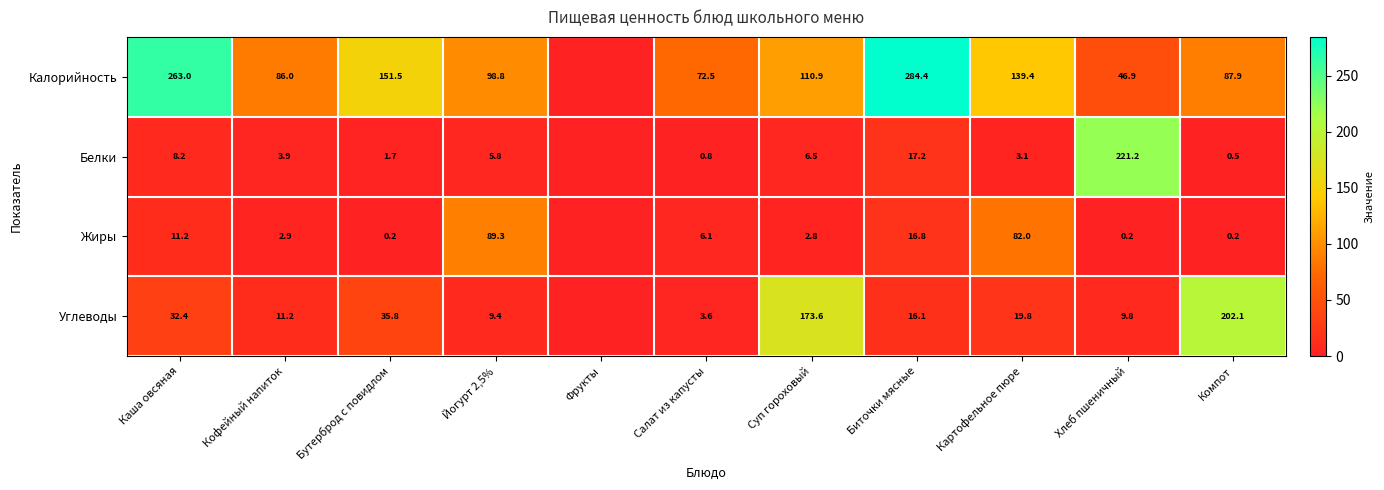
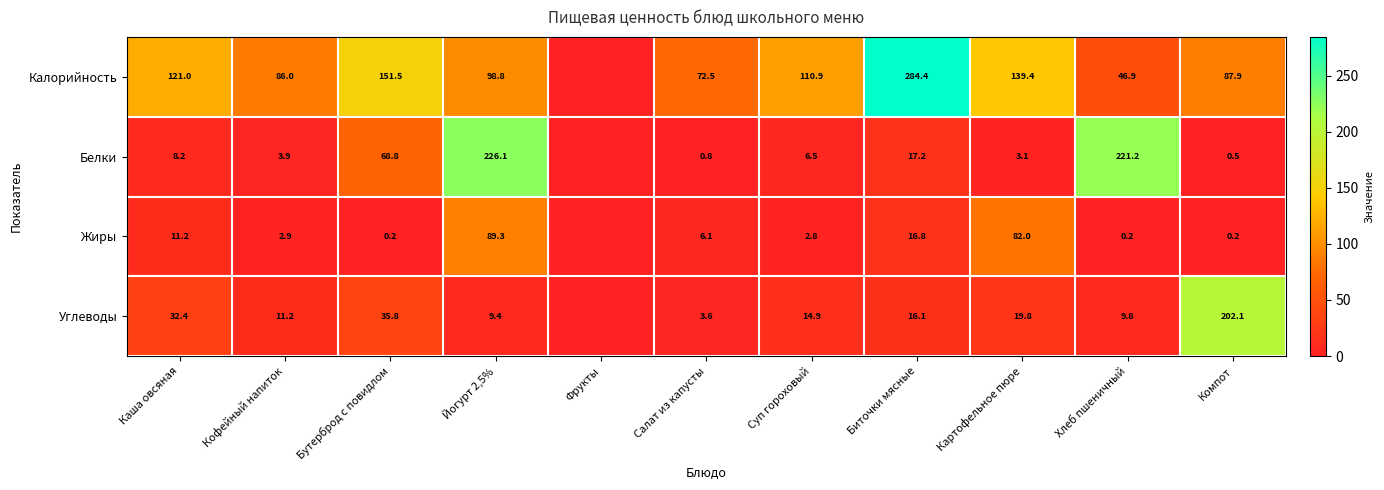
  {
    "Калорийность": {
-     "Каша овсяная": 263.0,
+     "Каша овсяная": 121.0,
      "Кофейный напиток": 86.0,
      "Бутерброд с повидлом": 151.5,
      "Йогурт 2,5%": 98.8,
      "Салат из капусты": 72.5,
      "Суп гороховый": 110.9,
      "Биточки мясные": 284.4,
      "Картофельное пюре": 139.4,
      "Хлеб пшеничный": 46.9,
      "Компот": 87.9
    },
    "Белки": {
      "Каша овсяная": 8.2,
      "Кофейный напиток": 3.9,
-     "Бутерброд с повидлом": 1.7,
-     "Йогурт 2,5%": 5.8,
+     "Бутерброд с повидлом": 68.8,
+     "Йогурт 2,5%": 226.1,
      "Салат из капусты": 0.8,
      "Суп гороховый": 6.5,
      "Биточки мясные": 17.2,
      "Картофельное пюре": 3.1,
      "Хлеб пшеничный": 221.2,
      "Компот": 0.5
    },
    "Жиры": {
      "Каша овсяная": 11.2,
      "Кофейный напиток": 2.9,
      "Бутерброд с повидлом": 0.2,
      "Йогурт 2,5%": 89.3,
      "Салат из капусты": 6.1,
      "Суп гороховый": 2.8,
      "Биточки мясные": 16.8,
      "Картофельное пюре": 82.0,
      "Хлеб пшеничный": 0.2,
      "Компот": 0.2
    },
    "Углеводы": {
      "Каша овсяная": 32.4,
      "Кофейный напиток": 11.2,
      "Бутерброд с повидлом": 35.8,
      "Йогурт 2,5%": 9.4,
      "Салат из капусты": 3.6,
-     "Суп гороховый": 173.6,
+     "Суп гороховый": 14.9,
      "Биточки мясные": 16.1,
      "Картофельное пюре": 19.8,
      "Хлеб пшеничный": 9.8,
      "Компот": 202.1
    }
  }
